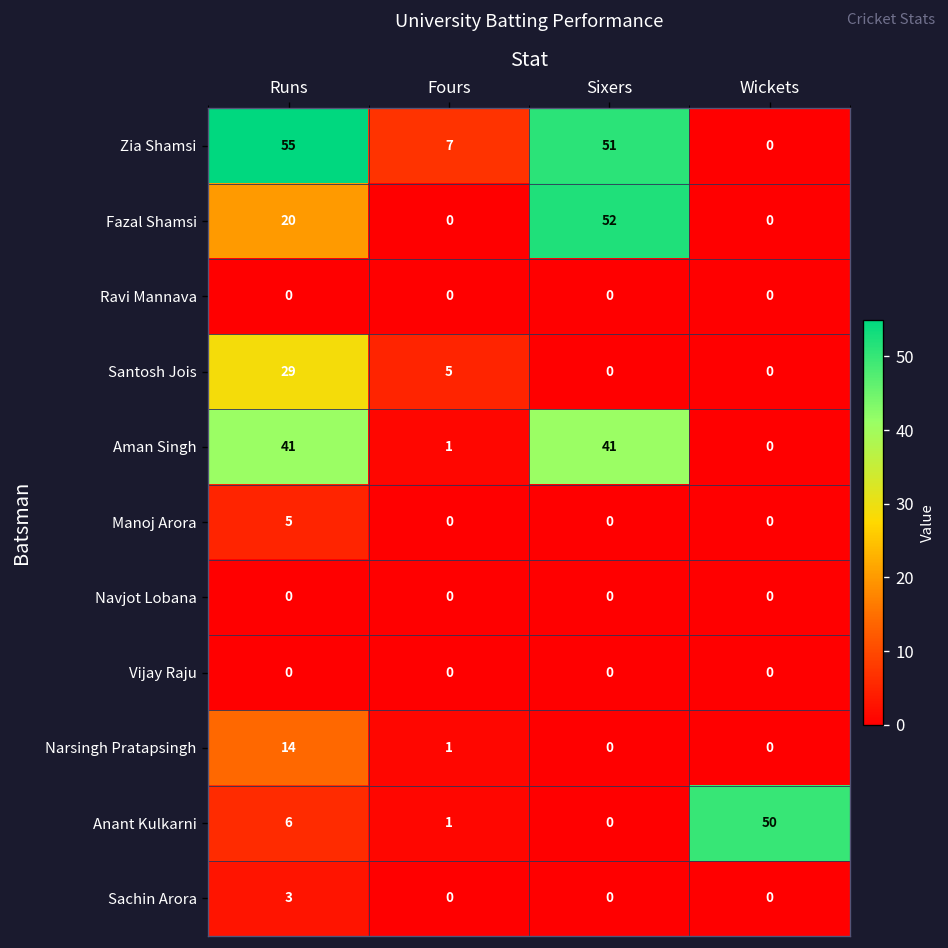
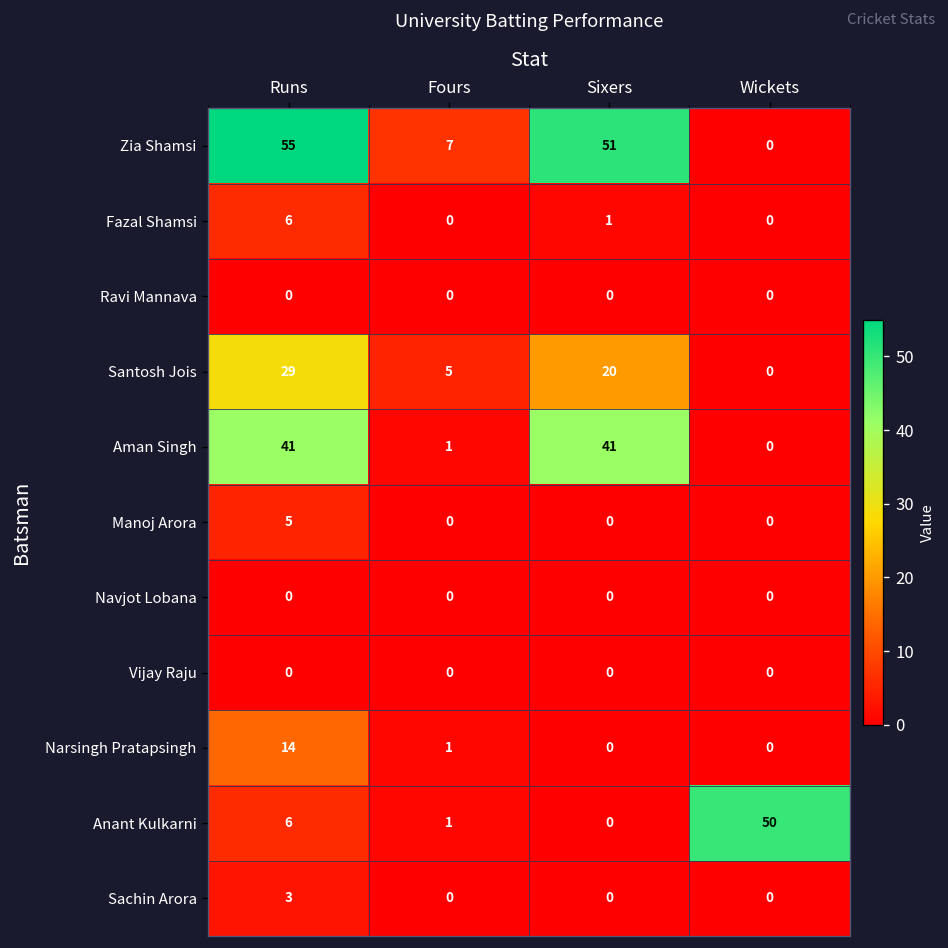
  {
    "Zia Shamsi": {
      "Runs": 55,
      "Fours": 7,
      "Sixers": 51,
      "Wickets": 0
    },
    "Fazal Shamsi": {
-     "Runs": 20,
+     "Runs": 6,
      "Fours": 0,
-     "Sixers": 52,
+     "Sixers": 1,
      "Wickets": 0
    },
    "Ravi Mannava": {
      "Runs": 0,
      "Fours": 0,
      "Sixers": 0,
      "Wickets": 0
    },
    "Santosh Jois": {
      "Runs": 29,
      "Fours": 5,
-     "Sixers": 0,
+     "Sixers": 20,
      "Wickets": 0
    },
    "Aman Singh": {
      "Runs": 41,
      "Fours": 1,
      "Sixers": 41,
      "Wickets": 0
    },
    "Manoj Arora": {
      "Runs": 5,
      "Fours": 0,
      "Sixers": 0,
      "Wickets": 0
    },
    "Navjot Lobana": {
      "Runs": 0,
      "Fours": 0,
      "Sixers": 0,
      "Wickets": 0
    },
    "Vijay Raju": {
      "Runs": 0,
      "Fours": 0,
      "Sixers": 0,
      "Wickets": 0
    },
    "Narsingh Pratapsingh": {
      "Runs": 14,
      "Fours": 1,
      "Sixers": 0,
      "Wickets": 0
    },
    "Anant Kulkarni": {
      "Runs": 6,
      "Fours": 1,
      "Sixers": 0,
      "Wickets": 50
    },
    "Sachin Arora": {
      "Runs": 3,
      "Fours": 0,
      "Sixers": 0,
      "Wickets": 0
    }
  }
